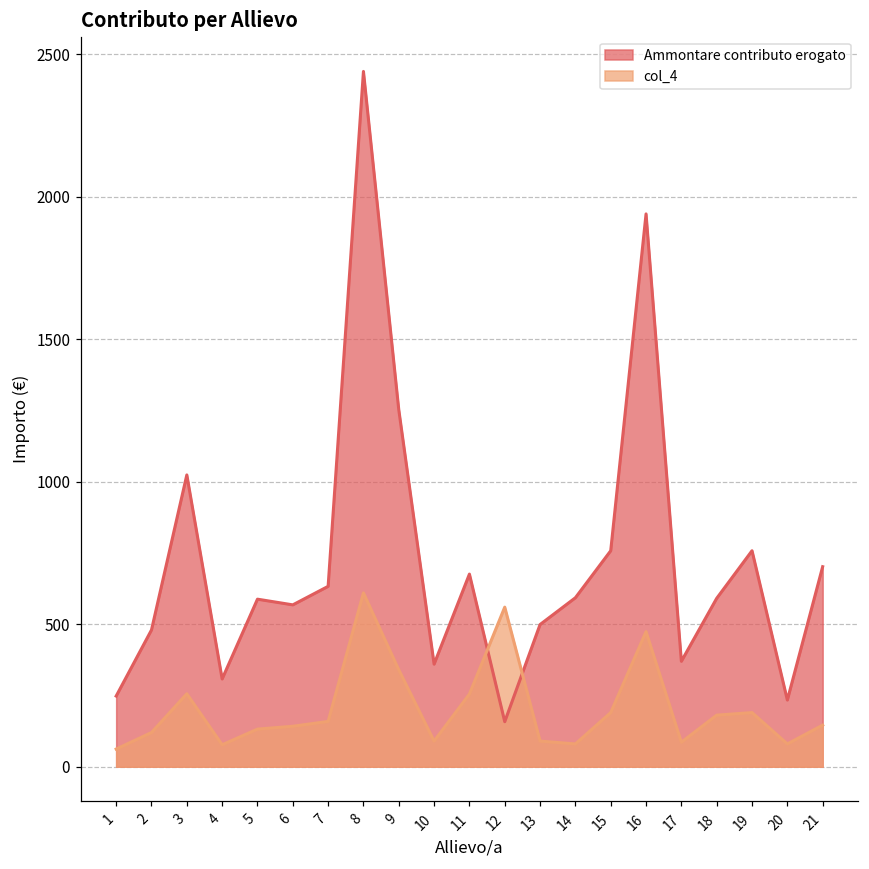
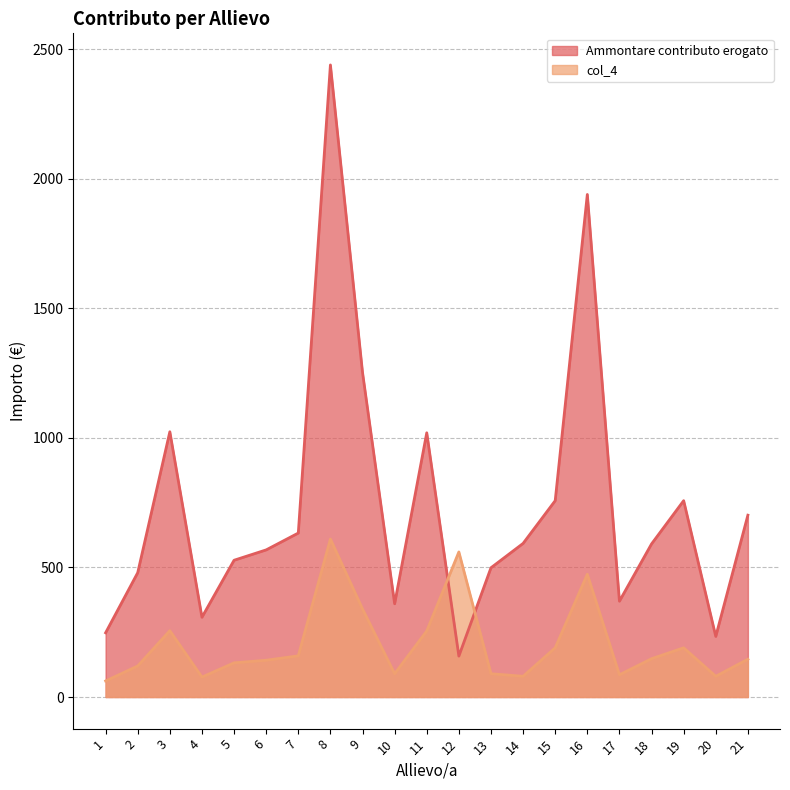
  {
    "Ammontare contributo erogato": {
      "1": 250,
      "2": 480,
      "3": 1020,
      "4": 310,
-     "5": 590,
+     "5": 530,
      "6": 570,
      "7": 630,
      "8": 2440,
      "9": 1250,
      "10": 360,
-     "11": 680,
+     "11": 1020,
      "12": 160,
      "13": 500,
      "14": 590,
      "15": 760,
      "16": 1940,
      "17": 370,
      "18": 590,
      "19": 760,
      "20": 230,
      "21": 700
    },
    "col_4": {
      "1": 60,
      "2": 120,
      "3": 260,
      "4": 80,
      "5": 130,
      "6": 140,
      "7": 160,
      "8": 610,
      "9": 340,
      "10": 90,
      "11": 260,
      "12": 560,
      "13": 90,
      "14": 80,
      "15": 190,
      "16": 470,
      "17": 90,
-     "18": 180,
+     "18": 150,
      "19": 190,
      "20": 80,
      "21": 150
    }
  }
